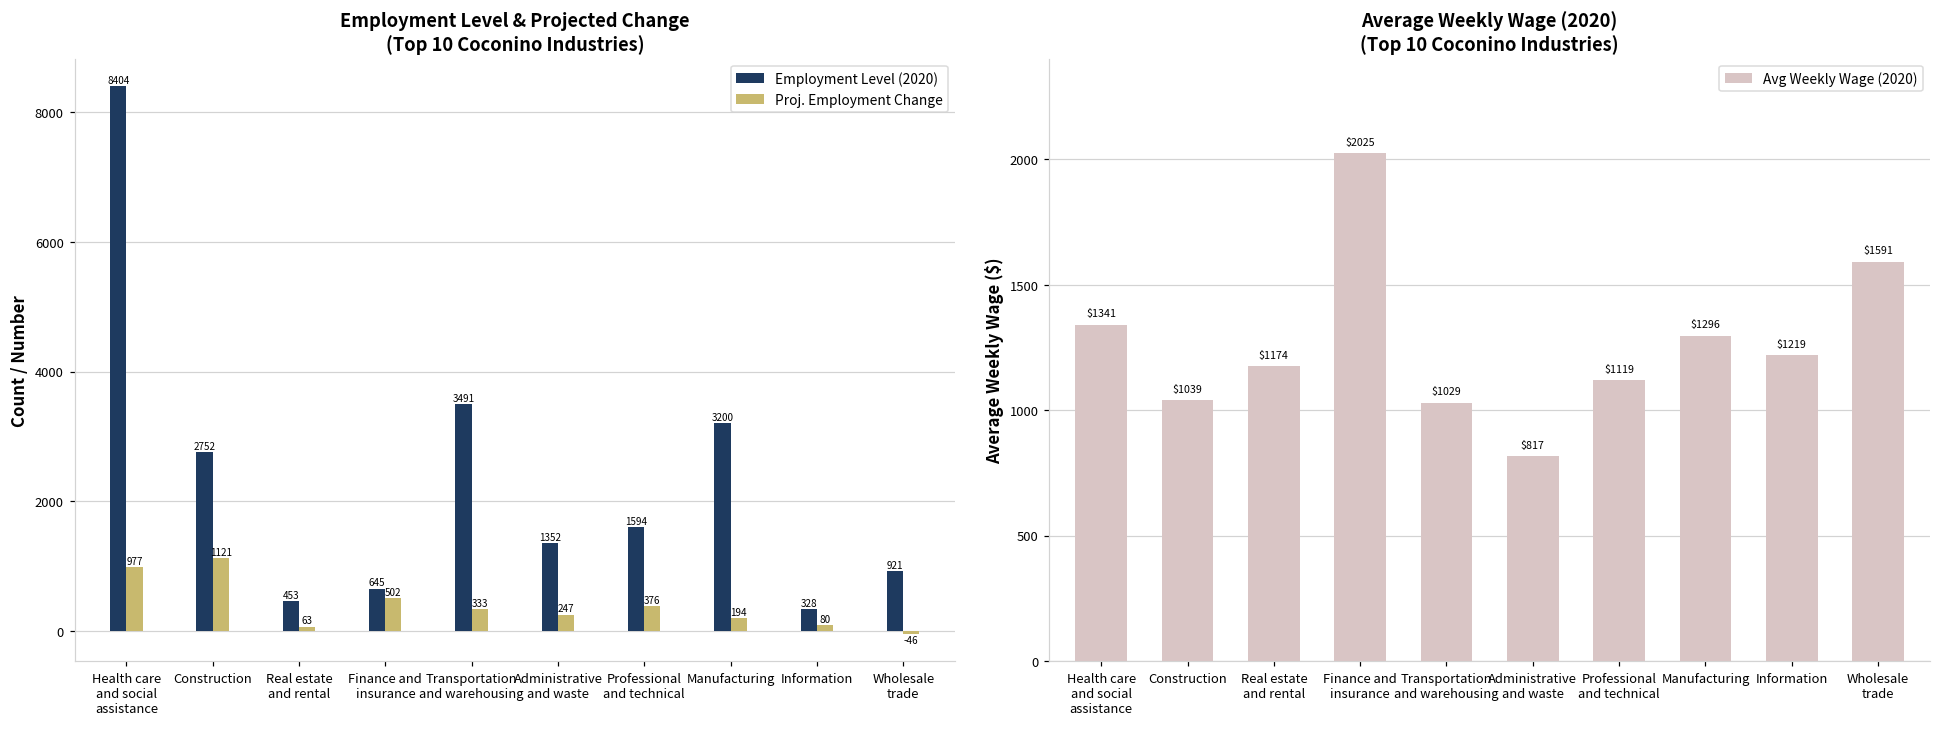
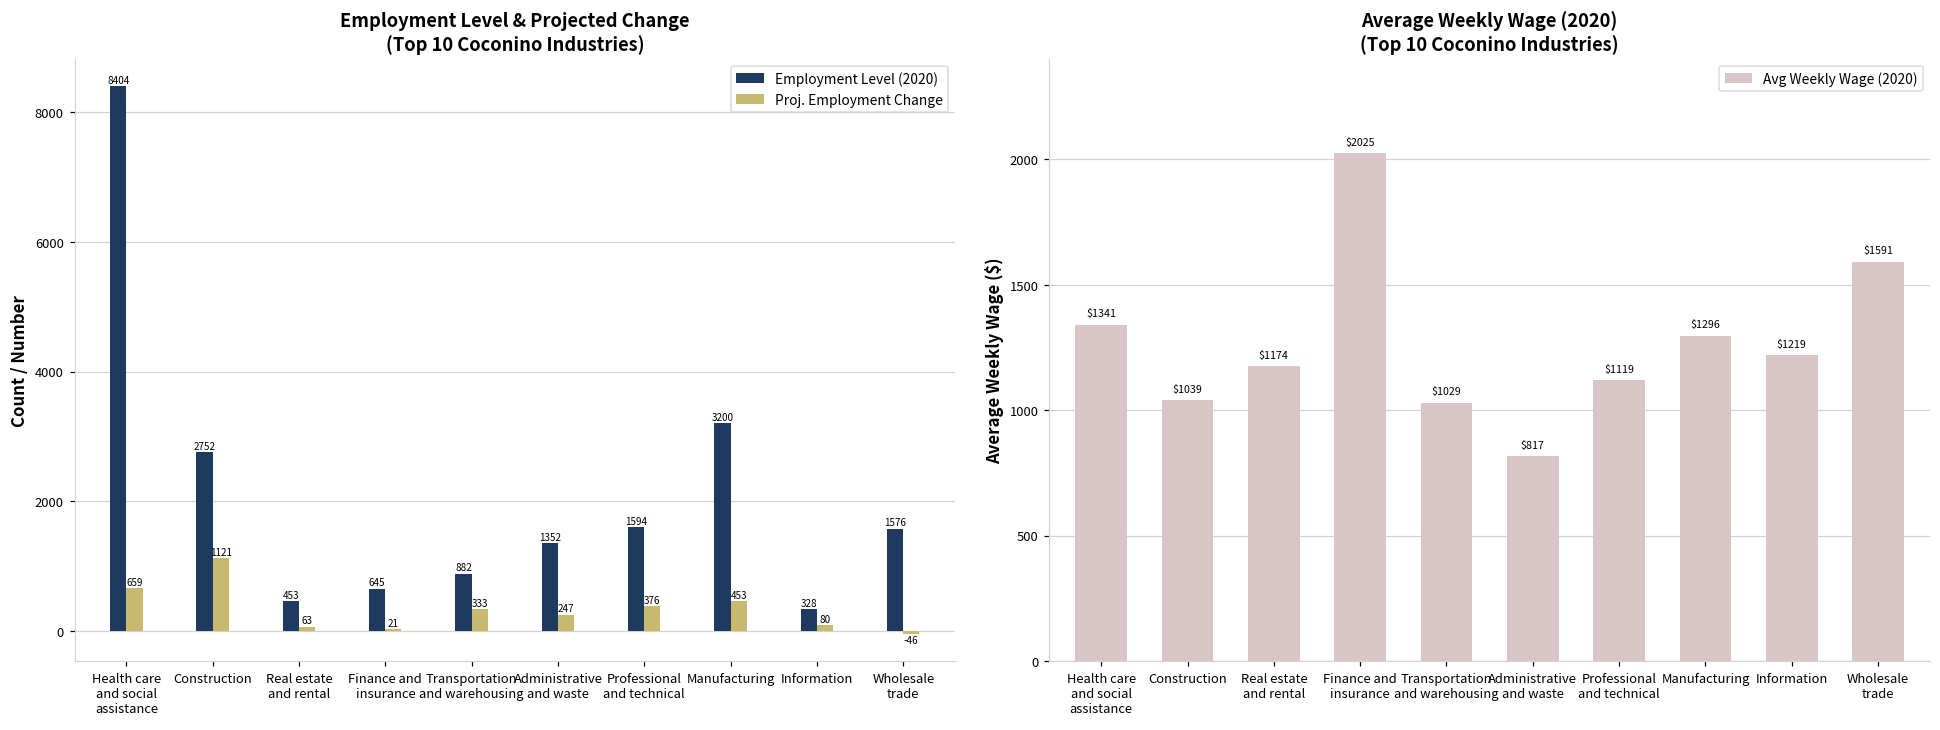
  {
    "Employment Level & Projected Change (Top 10 Coconino Industries)": {
      "Employment Level (2020)": {
        "Health care and social assistance": "8404",
        "Construction": "2752",
        "Real estate and rental": "453",
        "Finance and insurance": "645",
-       "Transportation and warehousing": "3491",
+       "Transportation and warehousing": "882",
        "Administrative and waste": "1352",
        "Professional and technical": "1594",
        "Manufacturing": "3200",
        "Information": "328",
-       "Wholesale trade": "921"
+       "Wholesale trade": "1576"
      },
      "Proj. Employment Change": {
-       "Health care and social assistance": "977",
+       "Health care and social assistance": "659",
        "Construction": "1121",
        "Real estate and rental": "63",
-       "Finance and insurance": "502",
+       "Finance and insurance": "21",
        "Transportation and warehousing": "333",
        "Administrative and waste": "247",
        "Professional and technical": "376",
-       "Manufacturing": "194",
+       "Manufacturing": "453",
        "Information": "80",
        "Wholesale trade": "-46"
      }
    },
    "Average Weekly Wage (2020) (Top 10 Coconino Industries)": {
      "Health care and social assistance": "$1341",
      "Construction": "$1039",
      "Real estate and rental": "$1174",
      "Finance and insurance": "$2025",
      "Transportation and warehousing": "$1029",
      "Administrative and waste": "$817",
      "Professional and technical": "$1119",
      "Manufacturing": "$1296",
      "Information": "$1219",
      "Wholesale trade": "$1591"
    }
  }
